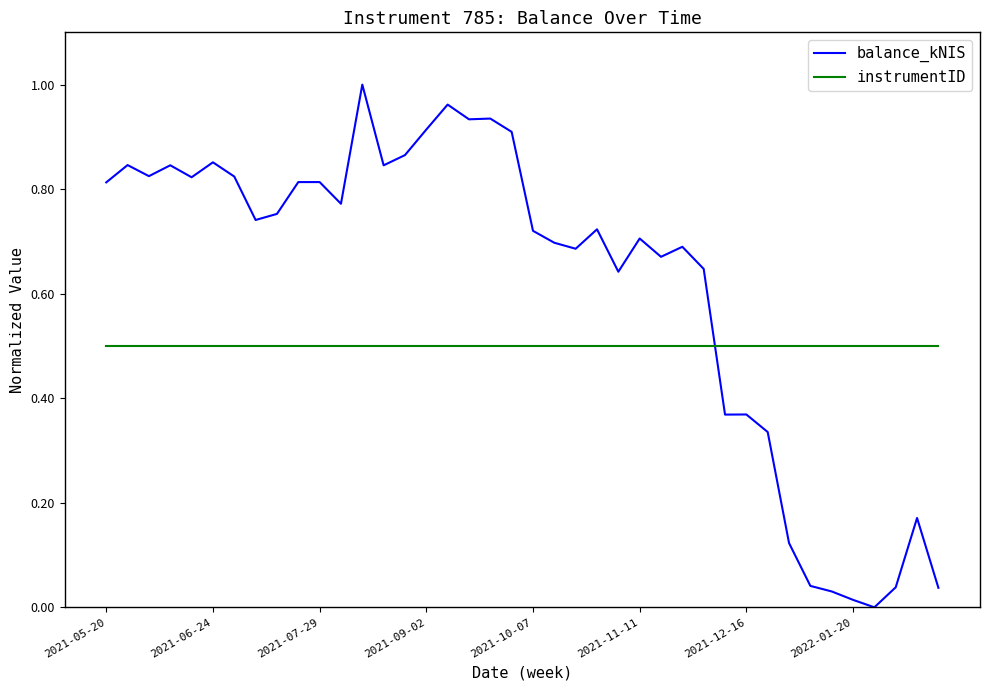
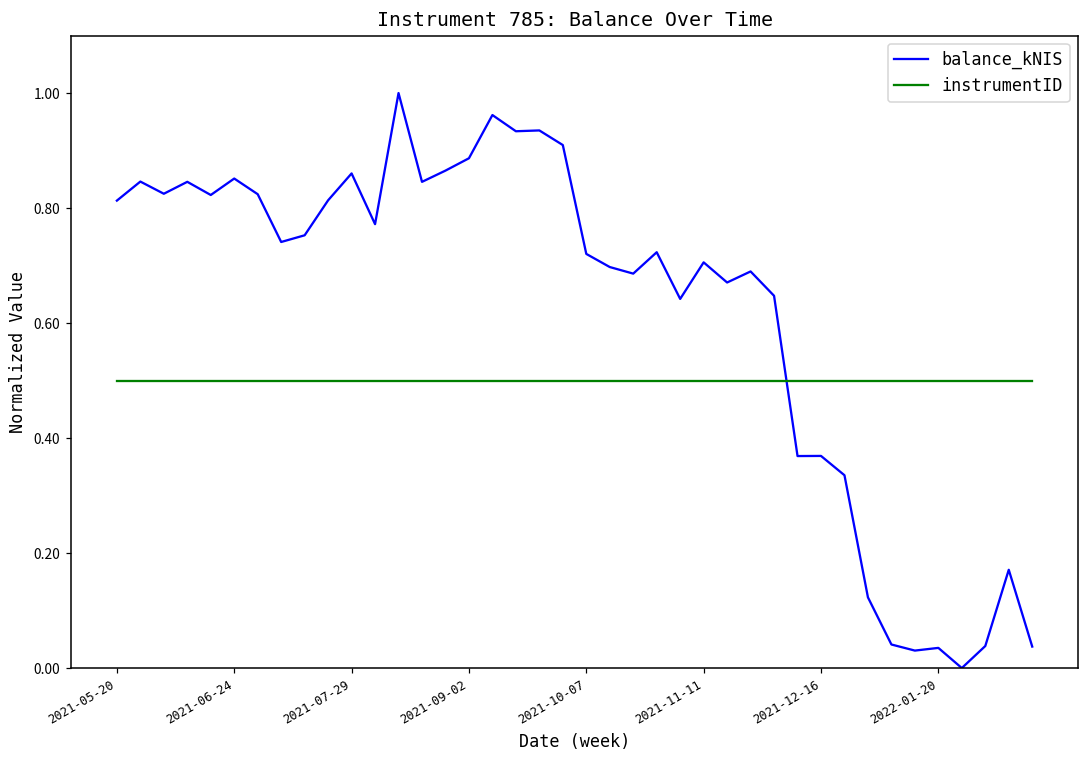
  {
    "balance_kNIS": {
      "2021-05-20": 0.81,
      "2021-06-24": 0.85,
-     "2021-07-29": 0.81,
-     "2021-09-02": 0.91,
+     "2021-07-29": 0.86,
+     "2021-09-02": 0.89,
      "2021-10-07": 0.72,
      "2021-11-11": 0.71,
      "2021-12-16": 0.37,
-     "2022-01-20": 0.01
+     "2022-01-20": 0.04
    },
    "instrumentID": {
      "2021-05-20": 0.50,
      "2021-06-24": 0.50,
      "2021-07-29": 0.50,
      "2021-09-02": 0.50,
      "2021-10-07": 0.50,
      "2021-11-11": 0.50,
      "2021-12-16": 0.50,
      "2022-01-20": 0.50
    }
  }
